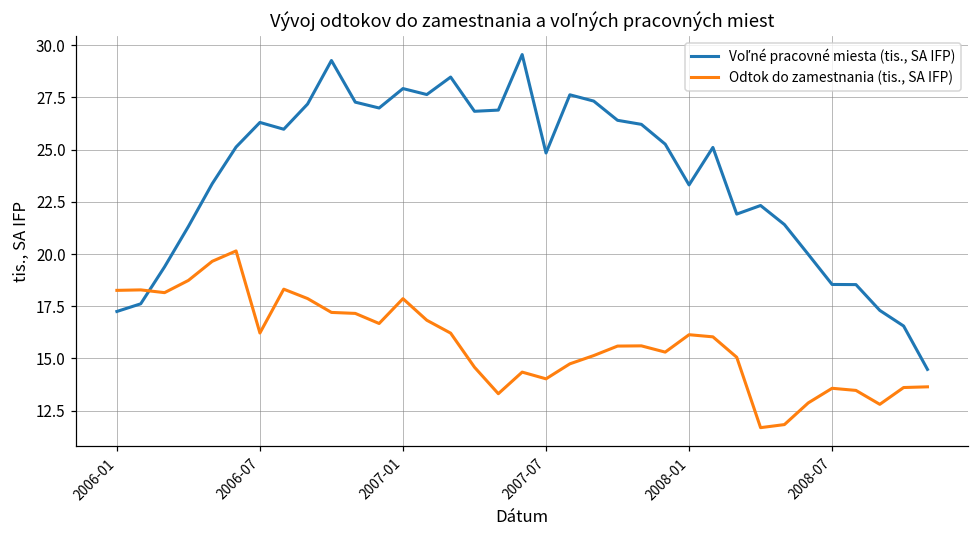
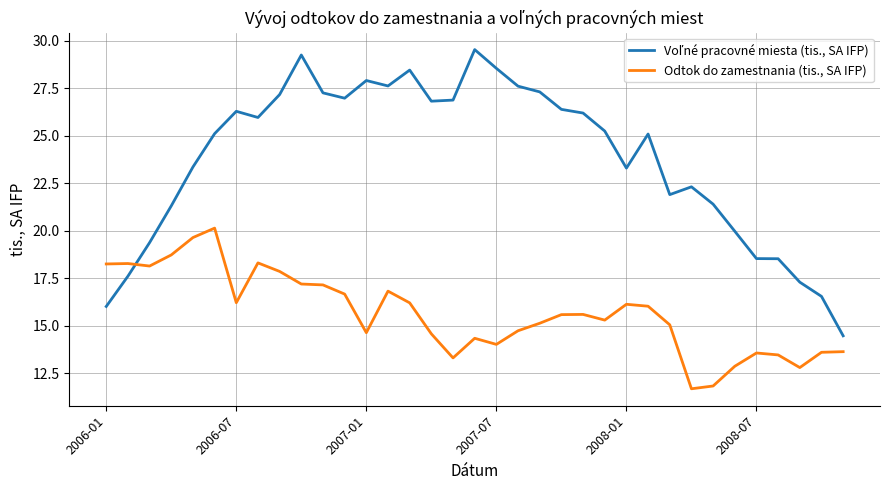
  {
    "Voľné pracovné miesta (tis., SA IFP)": {
-     "2006-01": 17.3,
+     "2006-01": 16.0,
      "2006-07": 26.3,
      "2007-01": 27.9,
-     "2007-07": 24.8,
+     "2007-07": 28.6,
      "2008-01": 23.3,
      "2008-07": 18.5
    },
    "Odtok do zamestnania (tis., SA IFP)": {
      "2006-01": 18.3,
      "2006-07": 16.2,
-     "2007-01": 17.9,
+     "2007-01": 14.6,
      "2007-07": 14.0,
      "2008-01": 16.1,
      "2008-07": 13.6
    }
  }
